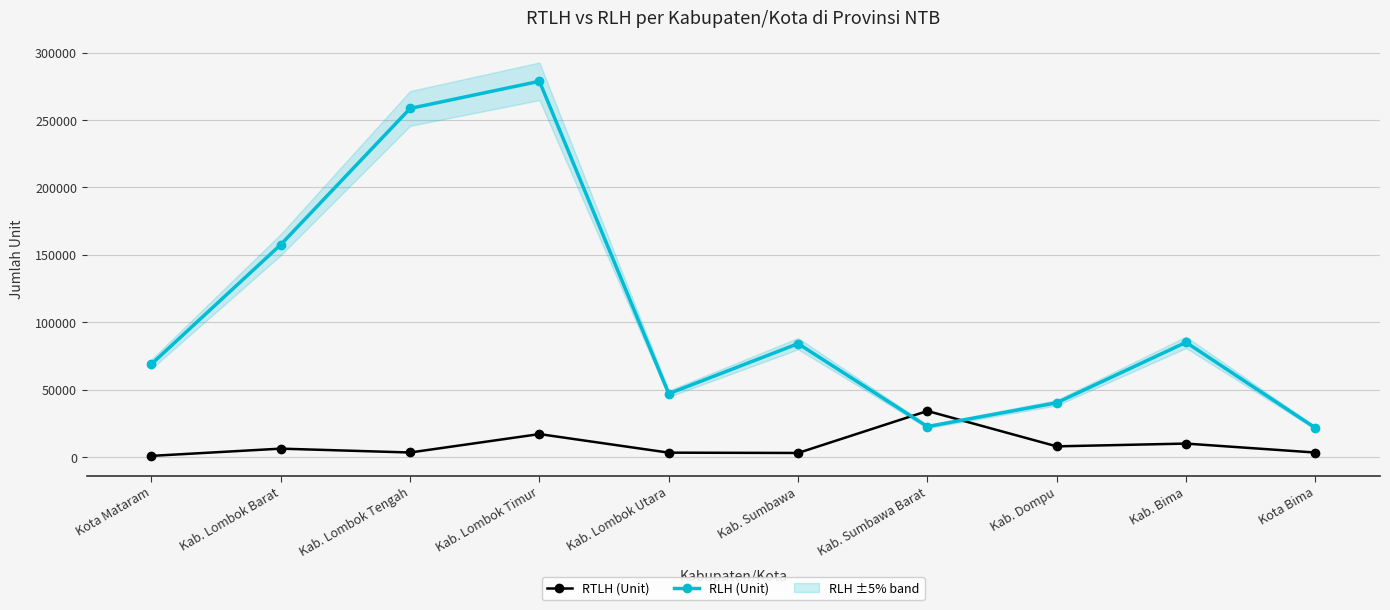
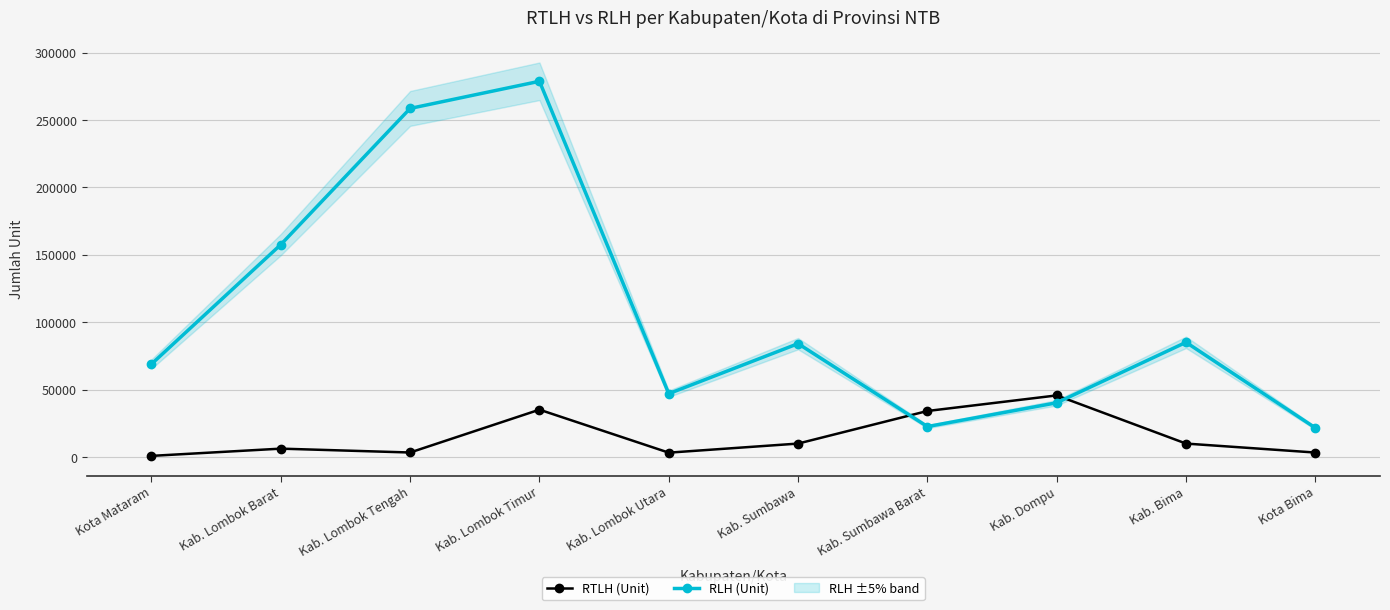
  {
    "RTLH (Unit)": {
      "Kota Mataram": 1000,
      "Kab. Lombok Barat": 6000,
      "Kab. Lombok Tengah": 3000,
-     "Kab. Lombok Timur": 17000,
+     "Kab. Lombok Timur": 35000,
      "Kab. Lombok Utara": 3000,
-     "Kab. Sumbawa": 3000,
+     "Kab. Sumbawa": 10000,
      "Kab. Sumbawa Barat": 34000,
-     "Kab. Dompu": 8000,
+     "Kab. Dompu": 46000,
      "Kab. Bima": 10000,
      "Kota Bima": 3000
    }
  }
